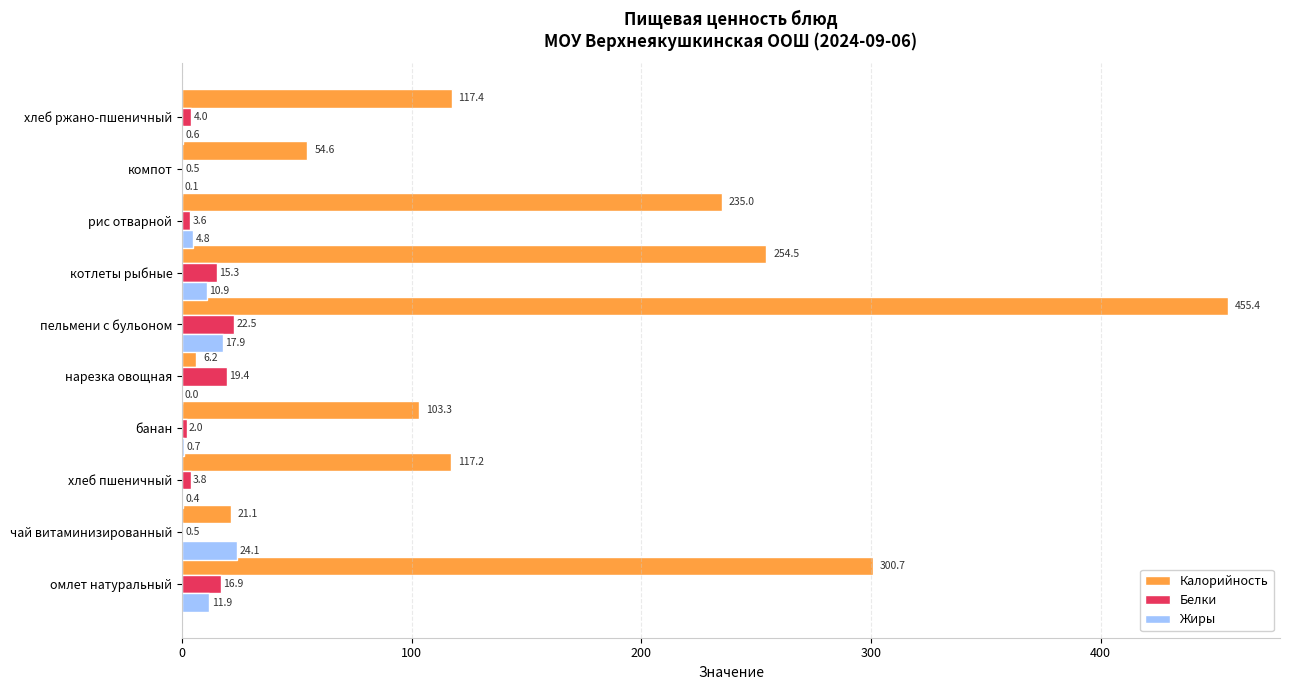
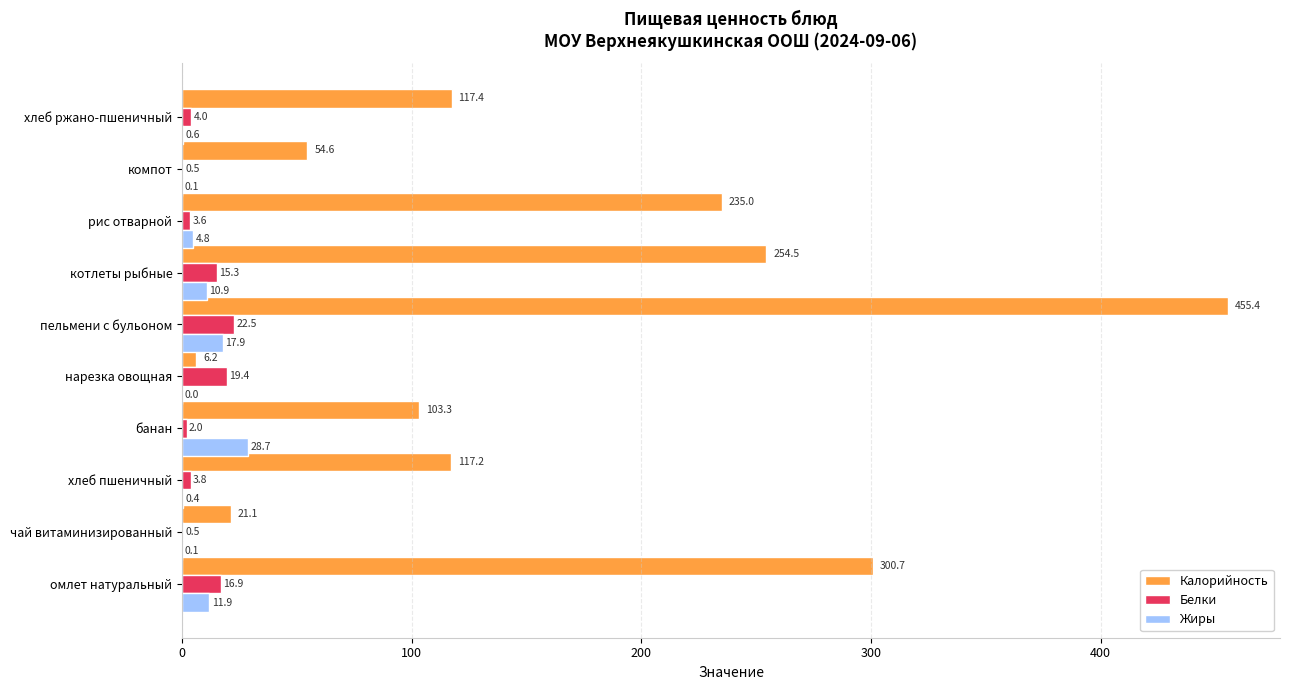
  {
    "Калорийность": {
      "хлеб ржано-пшеничный": 117.4,
      "компот": 54.6,
      "рис отварной": 235.0,
      "котлеты рыбные": 254.5,
      "пельмени с бульоном": 455.4,
      "нарезка овощная": 6.2,
      "банан": 103.3,
      "хлеб пшеничный": 117.2,
      "чай витаминизированный": 21.1,
      "омлет натуральный": 300.7
    },
    "Белки": {
      "хлеб ржано-пшеничный": 4.0,
      "компот": 0.5,
      "рис отварной": 3.6,
      "котлеты рыбные": 15.3,
      "пельмени с бульоном": 22.5,
      "нарезка овощная": 19.4,
      "банан": 2.0,
      "хлеб пшеничный": 3.8,
      "чай витаминизированный": 0.5,
      "омлет натуральный": 16.9
    },
    "Жиры": {
      "хлеб ржано-пшеничный": 0.6,
      "компот": 0.1,
      "рис отварной": 4.8,
      "котлеты рыбные": 10.9,
      "пельмени с бульоном": 17.9,
      "нарезка овощная": 0.0,
-     "банан": 0.7,
+     "банан": 28.7,
      "хлеб пшеничный": 0.4,
-     "чай витаминизированный": 24.1,
+     "чай витаминизированный": 0.1,
      "омлет натуральный": 11.9
    }
  }
